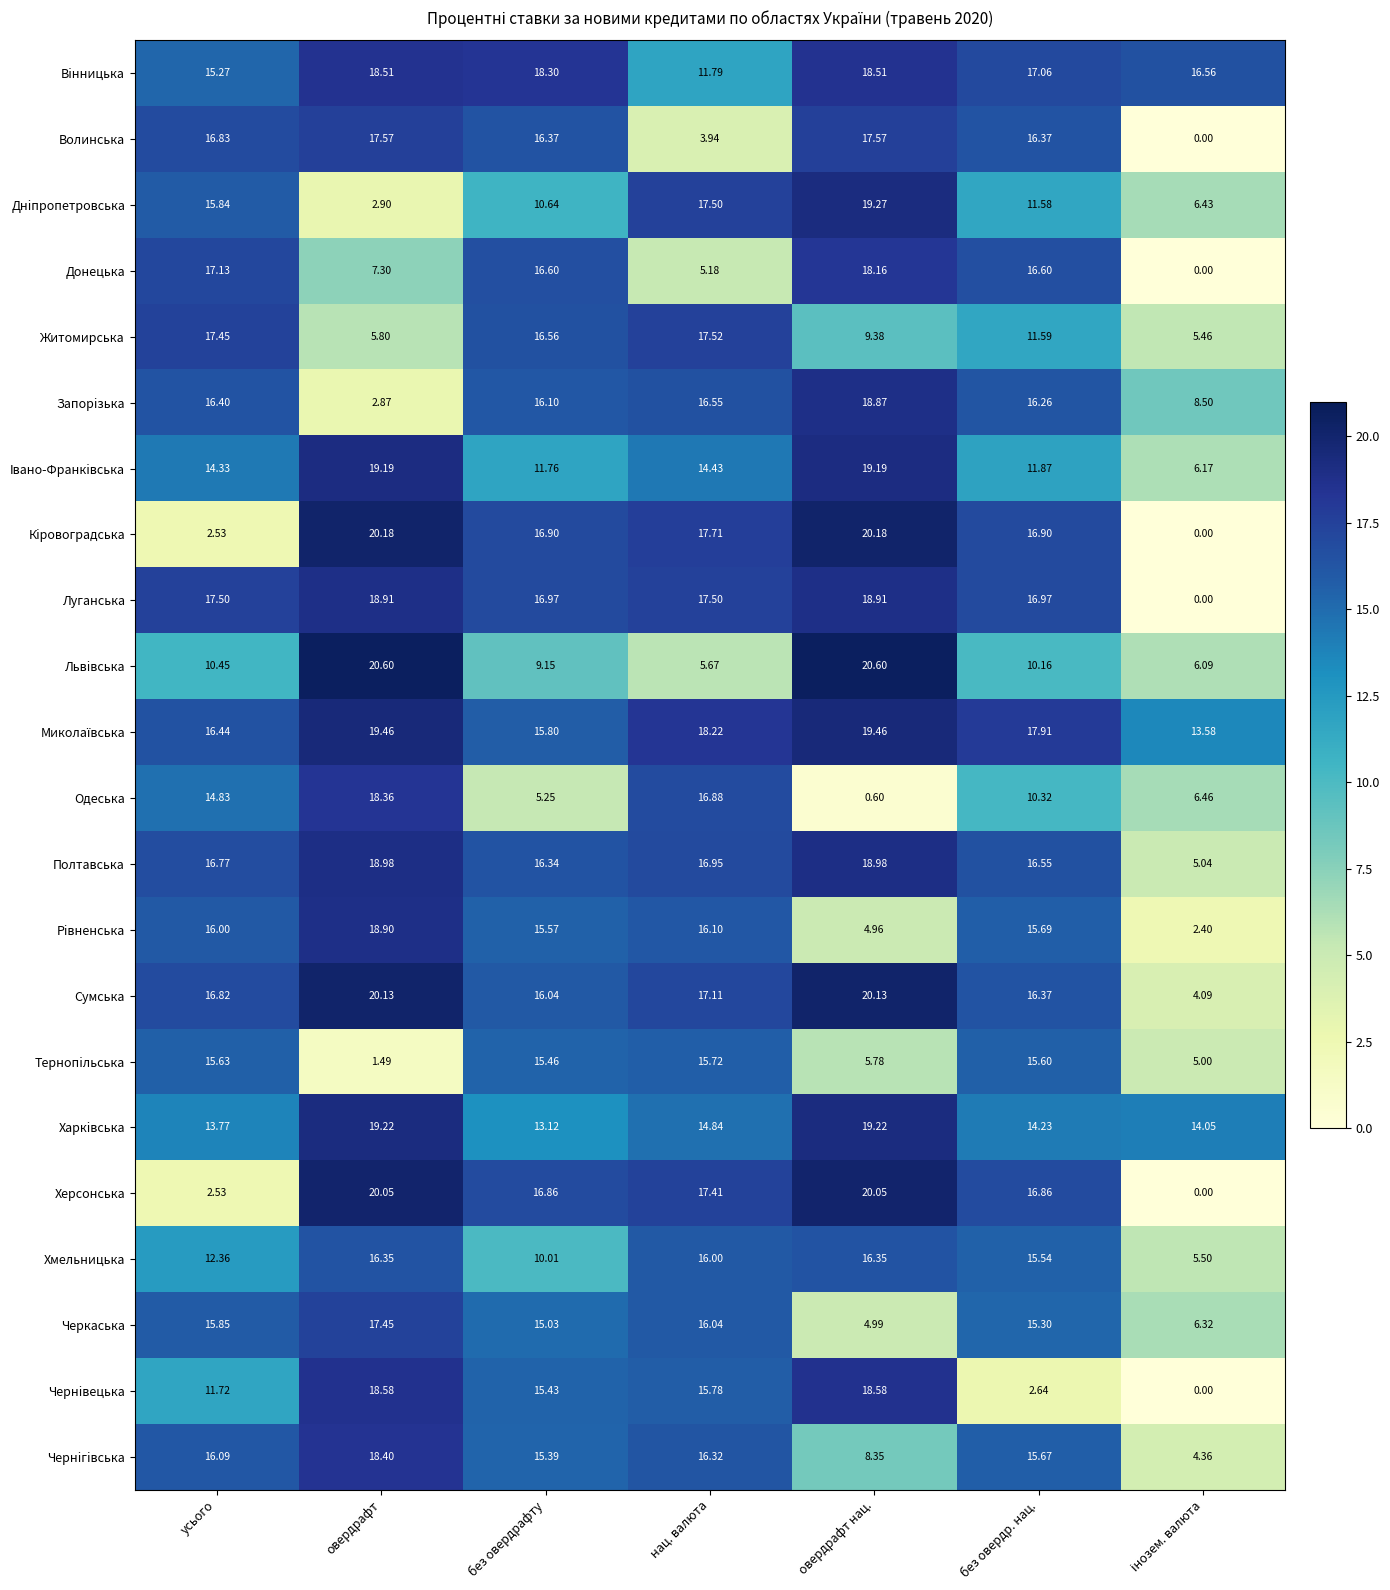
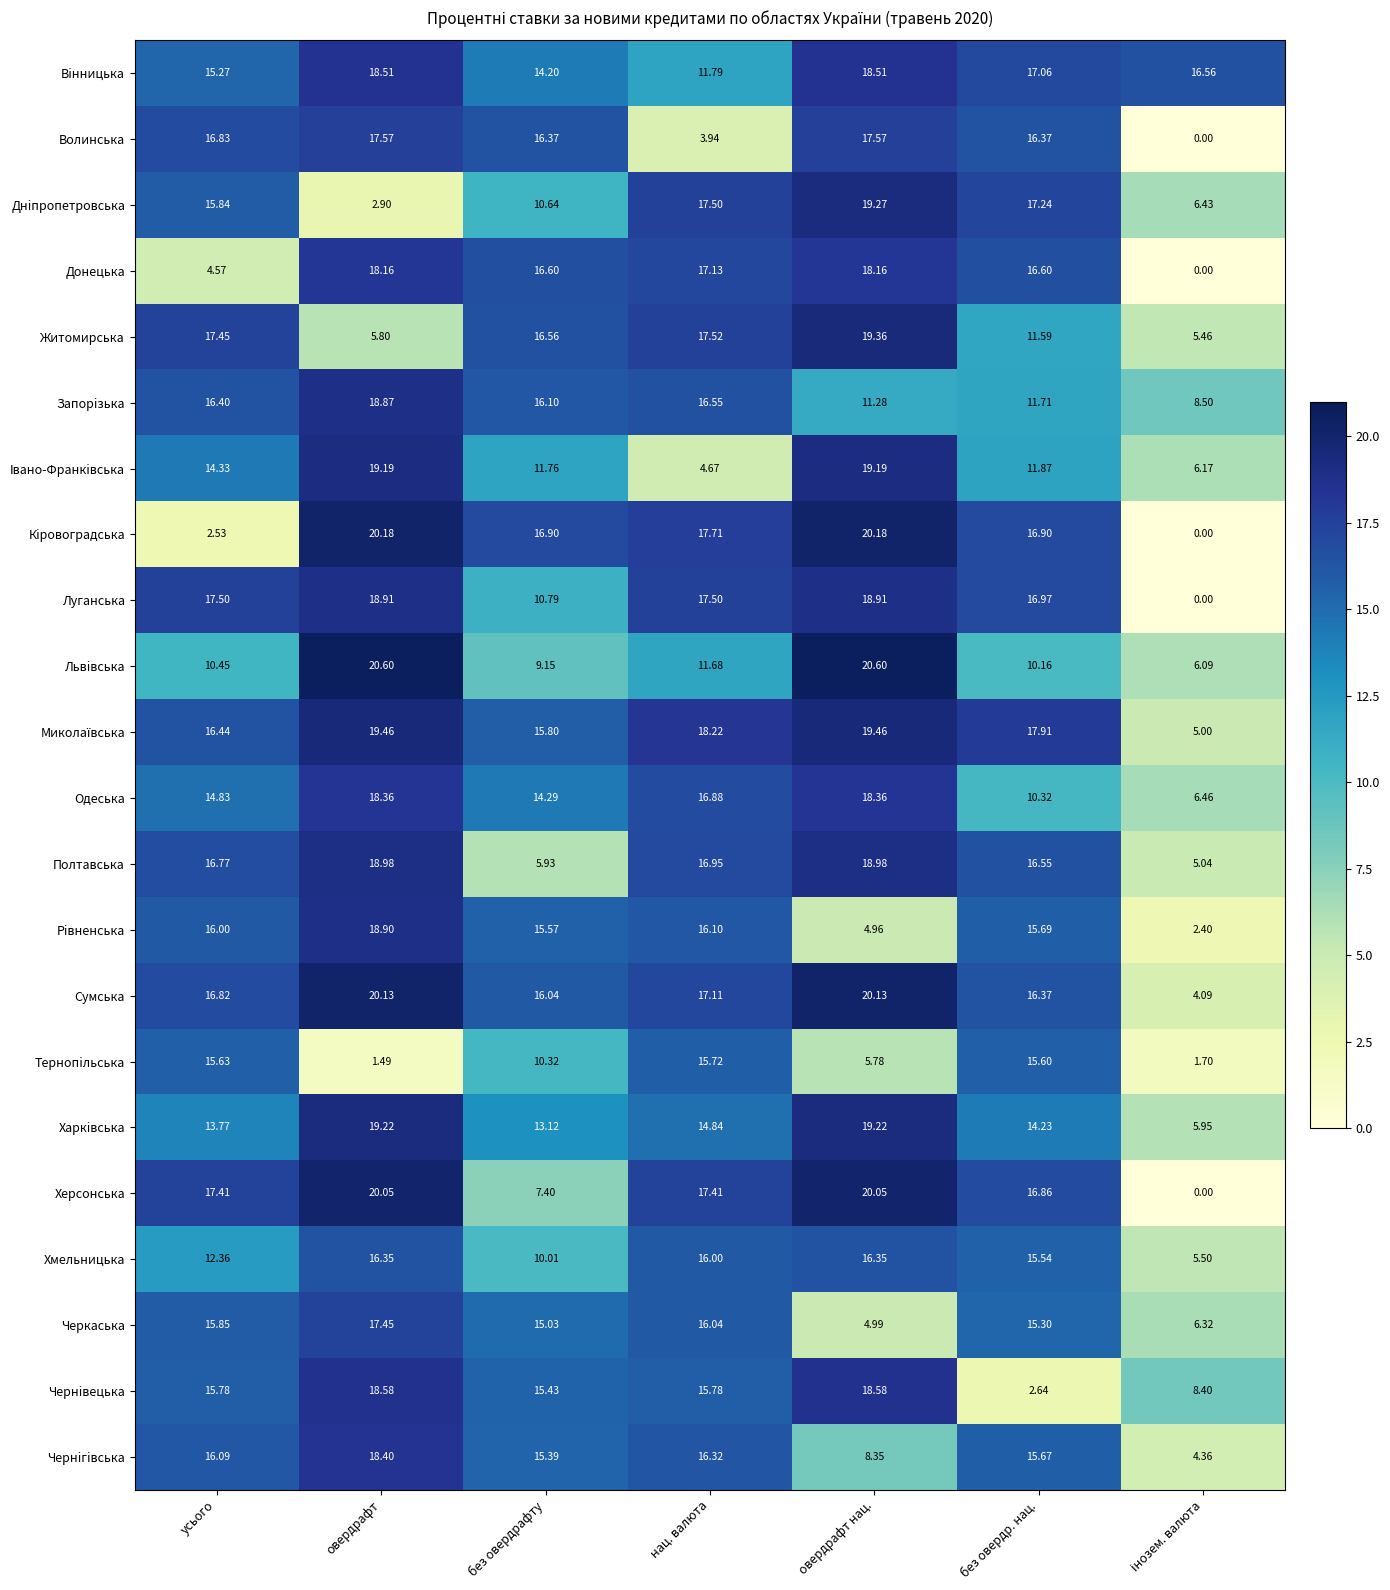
  {
    "Вiнницька": {
      "усього": 15.27,
      "овердрафт": 18.51,
-     "без овердрафту": 18.30,
+     "без овердрафту": 14.20,
      "нац. валюта": 11.79,
      "овердрафт нац.": 18.51,
      "без овердр. нац.": 17.06,
      "інозем. валюта": 16.56
    },
    "Волинська": {
      "усього": 16.83,
      "овердрафт": 17.57,
      "без овердрафту": 16.37,
      "нац. валюта": 3.94,
      "овердрафт нац.": 17.57,
      "без овердр. нац.": 16.37,
      "інозем. валюта": 0.00
    },
    "Днiпропетровська": {
      "усього": 15.84,
      "овердрафт": 2.90,
      "без овердрафту": 10.64,
      "нац. валюта": 17.50,
      "овердрафт нац.": 19.27,
-     "без овердр. нац.": 11.58,
+     "без овердр. нац.": 17.24,
      "інозем. валюта": 6.43
    },
    "Донецька": {
-     "усього": 17.13,
-     "овердрафт": 7.30,
+     "усього": 4.57,
+     "овердрафт": 18.16,
      "без овердрафту": 16.60,
-     "нац. валюта": 5.18,
+     "нац. валюта": 17.13,
      "овердрафт нац.": 18.16,
      "без овердр. нац.": 16.60,
      "інозем. валюта": 0.00
    },
    "Житомирська": {
      "усього": 17.45,
      "овердрафт": 5.80,
      "без овердрафту": 16.56,
      "нац. валюта": 17.52,
-     "овердрафт нац.": 9.38,
+     "овердрафт нац.": 19.36,
      "без овердр. нац.": 11.59,
      "інозем. валюта": 5.46
    },
    "Запорiзька": {
      "усього": 16.40,
-     "овердрафт": 2.87,
+     "овердрафт": 18.87,
      "без овердрафту": 16.10,
      "нац. валюта": 16.55,
-     "овердрафт нац.": 18.87,
-     "без овердр. нац.": 16.26,
+     "овердрафт нац.": 11.28,
+     "без овердр. нац.": 11.71,
      "інозем. валюта": 8.50
    },
    "Iвано-Франкiвська": {
      "усього": 14.33,
      "овердрафт": 19.19,
      "без овердрафту": 11.76,
-     "нац. валюта": 14.43,
+     "нац. валюта": 4.67,
      "овердрафт нац.": 19.19,
      "без овердр. нац.": 11.87,
      "інозем. валюта": 6.17
    },
    "Кiровоградська": {
      "усього": 2.53,
      "овердрафт": 20.18,
      "без овердрафту": 16.90,
      "нац. валюта": 17.71,
      "овердрафт нац.": 20.18,
      "без овердр. нац.": 16.90,
      "інозем. валюта": 0.00
    },
    "Луганська": {
      "усього": 17.50,
      "овердрафт": 18.91,
-     "без овердрафту": 16.97,
+     "без овердрафту": 10.79,
      "нац. валюта": 17.50,
      "овердрафт нац.": 18.91,
      "без овердр. нац.": 16.97,
      "інозем. валюта": 0.00
    },
    "Львiвська": {
      "усього": 10.45,
      "овердрафт": 20.60,
      "без овердрафту": 9.15,
-     "нац. валюта": 5.67,
+     "нац. валюта": 11.68,
      "овердрафт нац.": 20.60,
      "без овердр. нац.": 10.16,
      "інозем. валюта": 6.09
    },
    "Миколаївська": {
      "усього": 16.44,
      "овердрафт": 19.46,
      "без овердрафту": 15.80,
      "нац. валюта": 18.22,
      "овердрафт нац.": 19.46,
      "без овердр. нац.": 17.91,
-     "інозем. валюта": 13.58
+     "інозем. валюта": 5.00
    },
    "Одеська": {
      "усього": 14.83,
      "овердрафт": 18.36,
-     "без овердрафту": 5.25,
+     "без овердрафту": 14.29,
      "нац. валюта": 16.88,
-     "овердрафт нац.": 0.60,
+     "овердрафт нац.": 18.36,
      "без овердр. нац.": 10.32,
      "інозем. валюта": 6.46
    },
    "Полтавська": {
      "усього": 16.77,
      "овердрафт": 18.98,
-     "без овердрафту": 16.34,
+     "без овердрафту": 5.93,
      "нац. валюта": 16.95,
      "овердрафт нац.": 18.98,
      "без овердр. нац.": 16.55,
      "інозем. валюта": 5.04
    },
    "Рiвненська": {
      "усього": 16.00,
      "овердрафт": 18.90,
      "без овердрафту": 15.57,
      "нац. валюта": 16.10,
      "овердрафт нац.": 4.96,
      "без овердр. нац.": 15.69,
      "інозем. валюта": 2.40
    },
    "Сумська": {
      "усього": 16.82,
      "овердрафт": 20.13,
      "без овердрафту": 16.04,
      "нац. валюта": 17.11,
      "овердрафт нац.": 20.13,
      "без овердр. нац.": 16.37,
      "інозем. валюта": 4.09
    },
    "Тернопiльська": {
      "усього": 15.63,
      "овердрафт": 1.49,
-     "без овердрафту": 15.46,
+     "без овердрафту": 10.32,
      "нац. валюта": 15.72,
      "овердрафт нац.": 5.78,
      "без овердр. нац.": 15.60,
-     "інозем. валюта": 5.00
+     "інозем. валюта": 1.70
    },
    "Харкiвська": {
      "усього": 13.77,
      "овердрафт": 19.22,
      "без овердрафту": 13.12,
      "нац. валюта": 14.84,
      "овердрафт нац.": 19.22,
      "без овердр. нац.": 14.23,
-     "інозем. валюта": 14.05
+     "інозем. валюта": 5.95
    },
    "Херсонська": {
-     "усього": 2.53,
+     "усього": 17.41,
      "овердрафт": 20.05,
-     "без овердрафту": 16.86,
+     "без овердрафту": 7.40,
      "нац. валюта": 17.41,
      "овердрафт нац.": 20.05,
      "без овердр. нац.": 16.86,
      "інозем. валюта": 0.00
    },
    "Хмельницька": {
      "усього": 12.36,
      "овердрафт": 16.35,
      "без овердрафту": 10.01,
      "нац. валюта": 16.00,
      "овердрафт нац.": 16.35,
      "без овердр. нац.": 15.54,
      "інозем. валюта": 5.50
    },
    "Черкаська": {
      "усього": 15.85,
      "овердрафт": 17.45,
      "без овердрафту": 15.03,
      "нац. валюта": 16.04,
      "овердрафт нац.": 4.99,
      "без овердр. нац.": 15.30,
      "інозем. валюта": 6.32
    },
    "Чернiвецька": {
-     "усього": 11.72,
+     "усього": 15.78,
      "овердрафт": 18.58,
      "без овердрафту": 15.43,
      "нац. валюта": 15.78,
      "овердрафт нац.": 18.58,
      "без овердр. нац.": 2.64,
-     "інозем. валюта": 0.00
+     "інозем. валюта": 8.40
    },
    "Чернiгiвська": {
      "усього": 16.09,
      "овердрафт": 18.40,
      "без овердрафту": 15.39,
      "нац. валюта": 16.32,
      "овердрафт нац.": 8.35,
      "без овердр. нац.": 15.67,
      "інозем. валюта": 4.36
    }
  }
